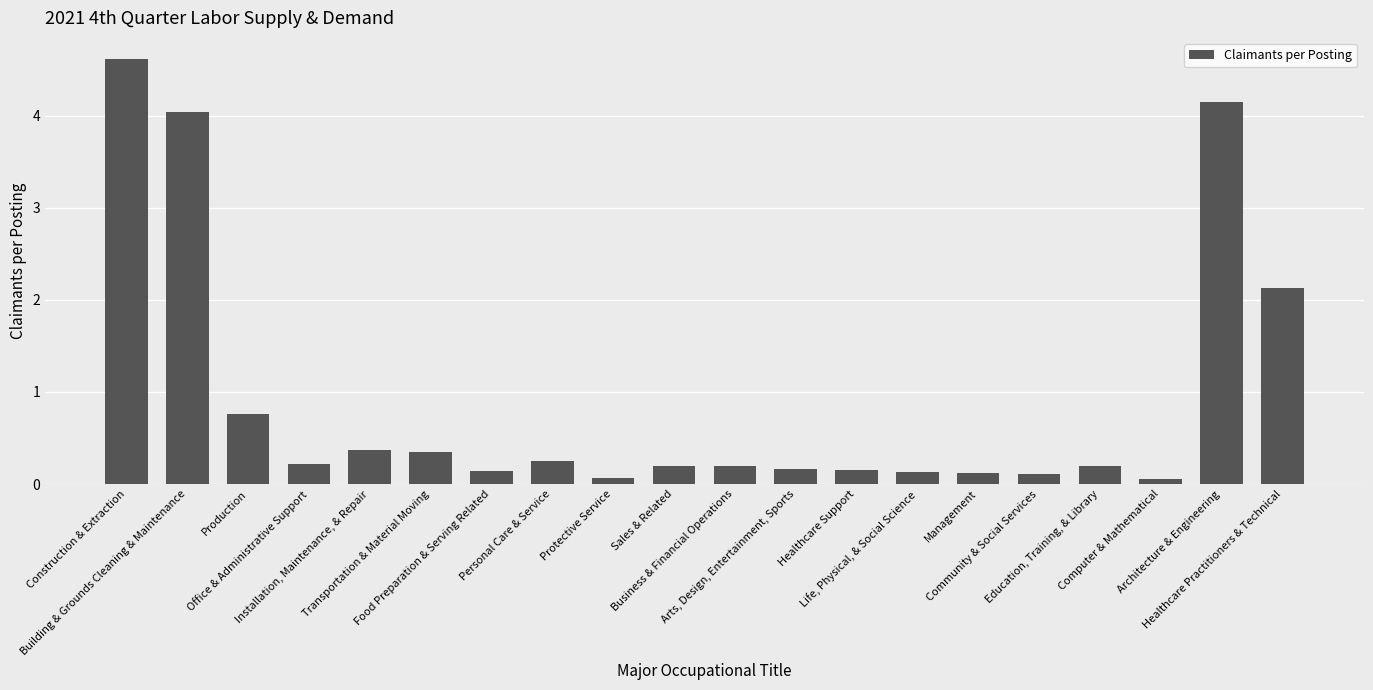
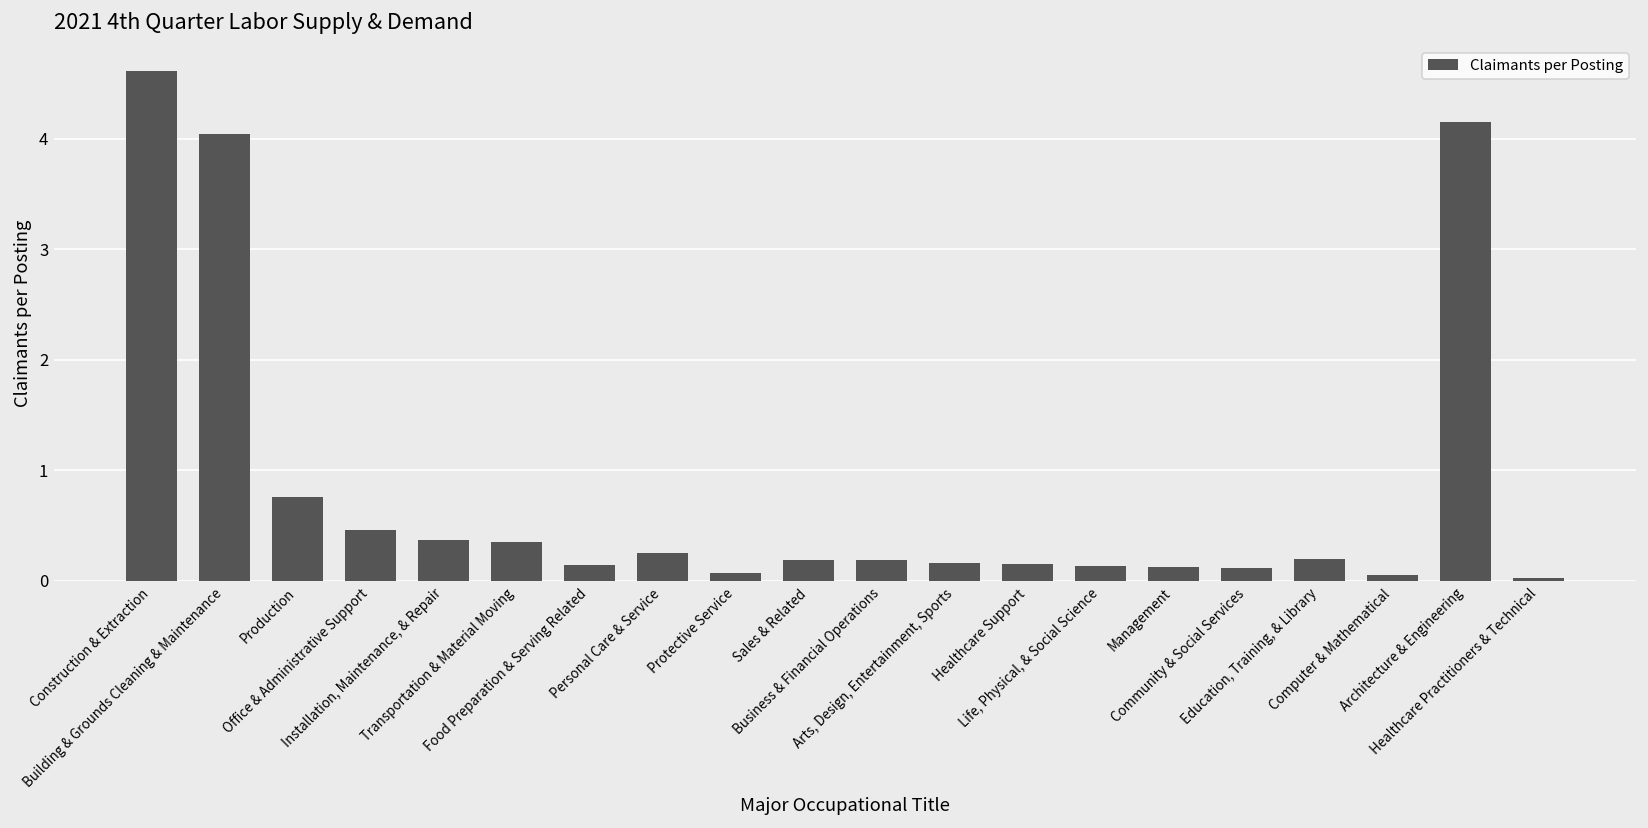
  {
    "Construction & Extraction": 4.6,
    "Building & Grounds Cleaning & Maintenance": 4.0,
    "Production": 0.8,
-   "Office & Administrative Support": 0.2,
+   "Office & Administrative Support": 0.5,
    "Installation, Maintenance, & Repair": 0.4,
    "Transportation & Material Moving": 0.4,
    "Food Preparation & Serving Related": 0.1,
    "Personal Care & Service": 0.3,
    "Protective Service": 0.1,
    "Sales & Related": 0.2,
    "Business & Financial Operations": 0.2,
    "Arts, Design, Entertainment, Sports": 0.2,
    "Healthcare Support": 0.2,
    "Life, Physical, & Social Science": 0.1,
    "Management": 0.1,
    "Community & Social Services": 0.1,
    "Education, Training, & Library": 0.2,
    "Computer & Mathematical": 0.1,
    "Architecture & Engineering": 4.1,
-   "Healthcare Practitioners & Technical": 2.1
+   "Healthcare Practitioners & Technical": 0.0
  }
